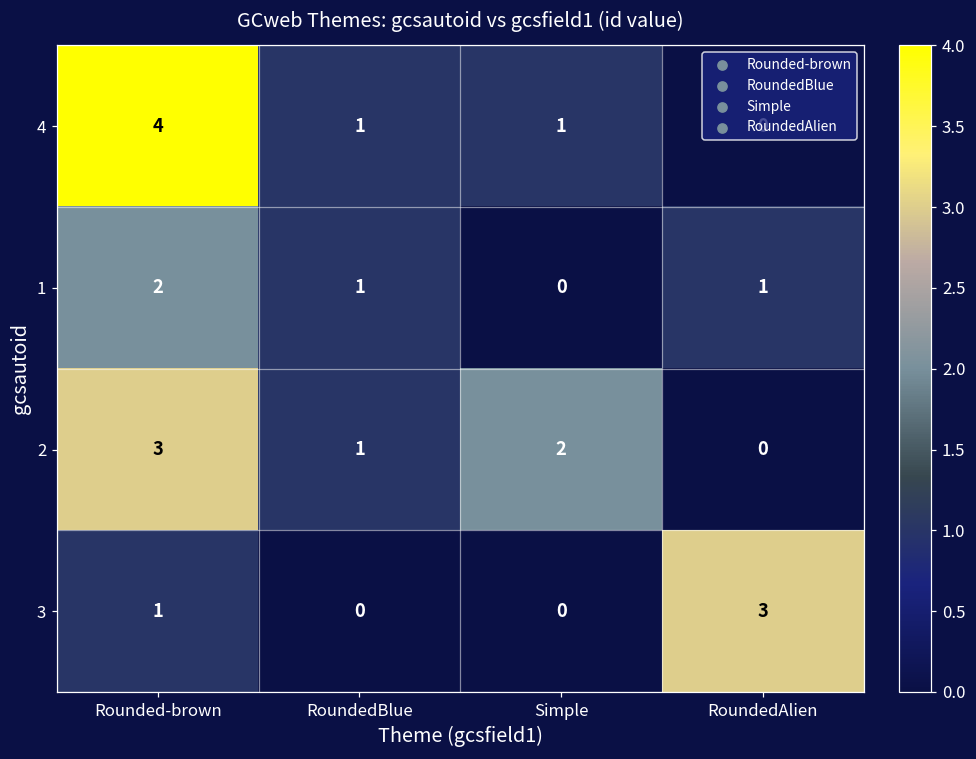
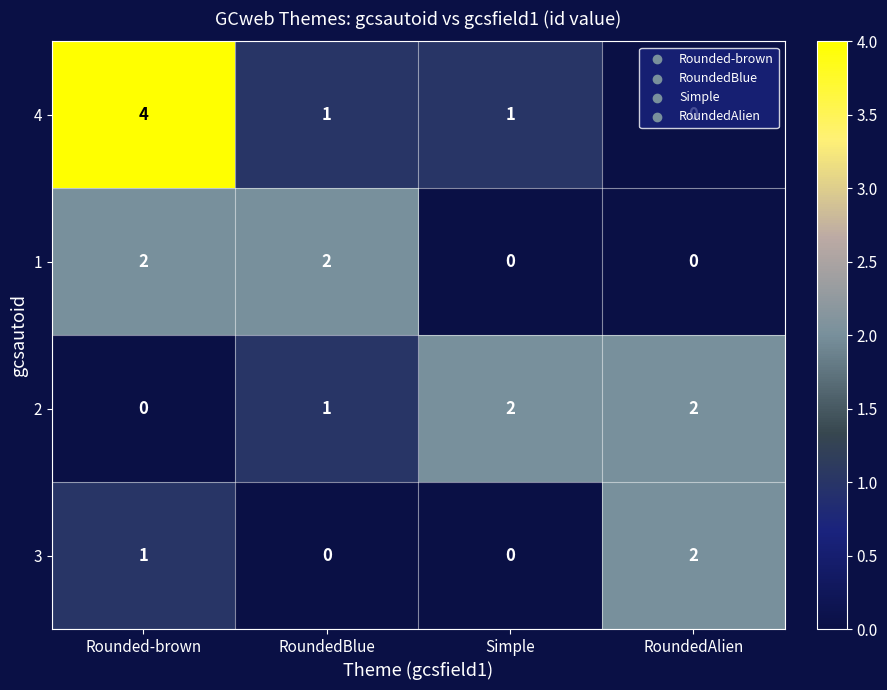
  {
    "4": {
      "Rounded-brown": 4,
      "RoundedBlue": 1,
      "Simple": 1
    },
    "1": {
      "Rounded-brown": 2,
-     "RoundedBlue": 1,
+     "RoundedBlue": 2,
      "Simple": 0,
-     "RoundedAlien": 1
+     "RoundedAlien": 0
    },
    "2": {
-     "Rounded-brown": 3,
+     "Rounded-brown": 0,
      "RoundedBlue": 1,
      "Simple": 2,
-     "RoundedAlien": 0
+     "RoundedAlien": 2
    },
    "3": {
      "Rounded-brown": 1,
      "RoundedBlue": 0,
      "Simple": 0,
-     "RoundedAlien": 3
+     "RoundedAlien": 2
    }
  }
